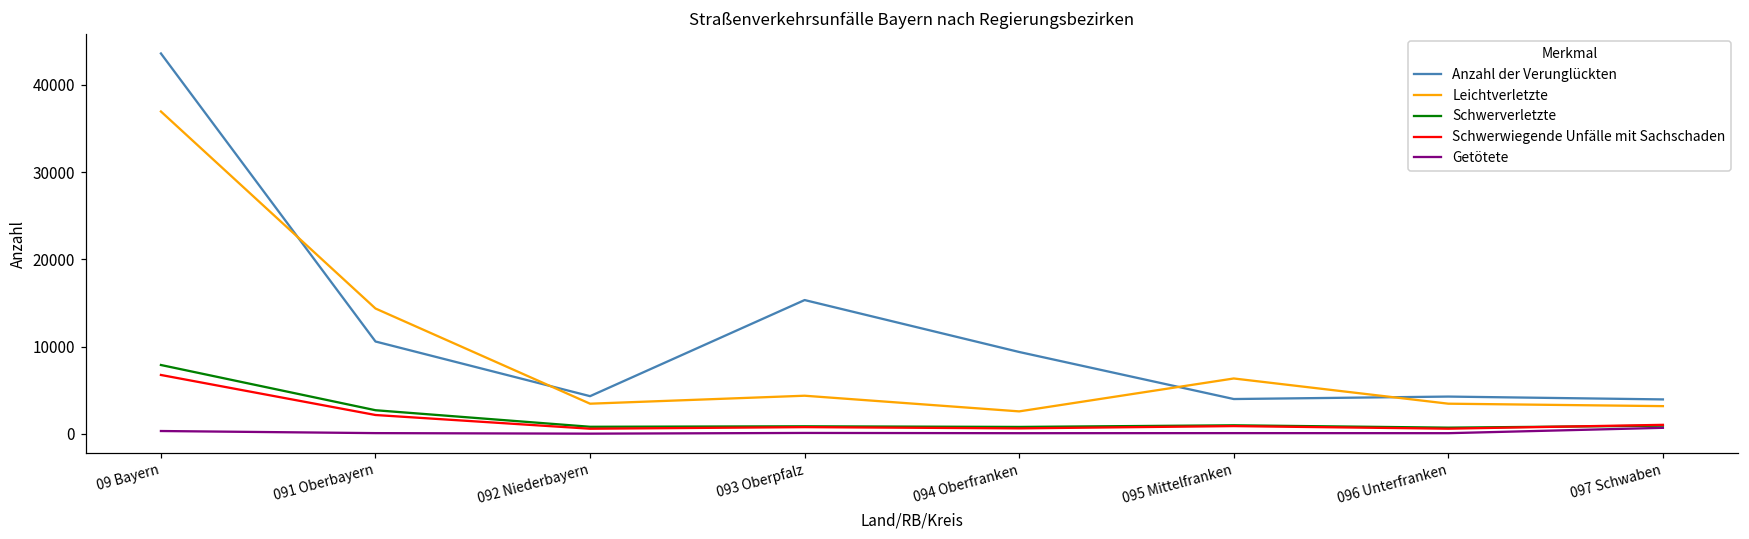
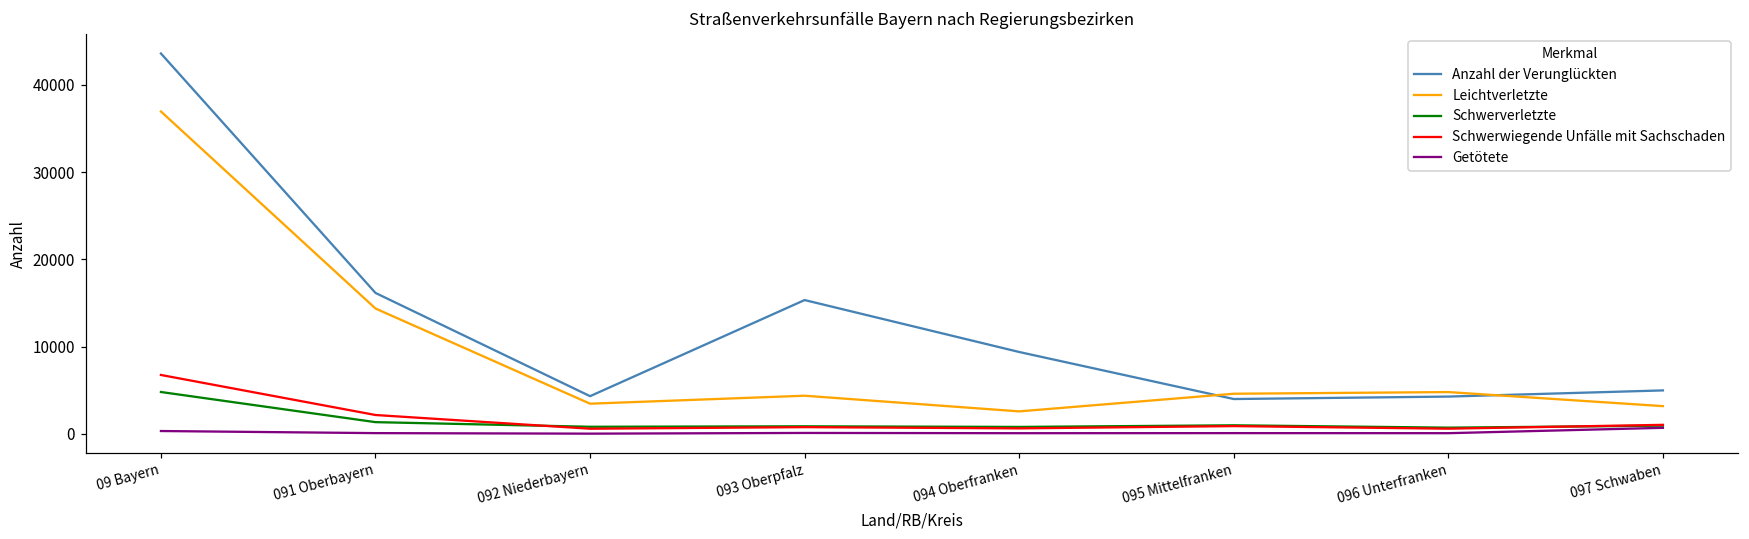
  {
    "Anzahl der Verunglückten": {
      "09 Bayern": 44000,
-     "091 Oberbayern": 11000,
+     "091 Oberbayern": 16000,
      "092 Niederbayern": 4000,
      "093 Oberpfalz": 15000,
      "094 Oberfranken": 9000,
      "095 Mittelfranken": 4000,
      "096 Unterfranken": 4000,
-     "097 Schwaben": 4000
+     "097 Schwaben": 5000
    },
    "Leichtverletzte": {
      "09 Bayern": 37000,
      "091 Oberbayern": 14000,
      "092 Niederbayern": 3000,
      "093 Oberpfalz": 4000,
      "094 Oberfranken": 3000,
-     "095 Mittelfranken": 6000,
-     "096 Unterfranken": 3000,
+     "095 Mittelfranken": 5000,
+     "096 Unterfranken": 5000,
      "097 Schwaben": 3000
    },
    "Schwerverletzte": {
-     "09 Bayern": 8000,
-     "091 Oberbayern": 3000
+     "09 Bayern": 5000,
+     "091 Oberbayern": 1000
    },
    "Schwerwiegende Unfälle mit Sachschaden": {
      "09 Bayern": 7000,
      "091 Oberbayern": 2000
    },
    "Getötete": {
      "09 Bayern": 0,
      "091 Oberbayern": 0,
      "092 Niederbayern": 0,
      "093 Oberpfalz": 0,
      "094 Oberfranken": 0,
      "095 Mittelfranken": 0,
      "096 Unterfranken": 0
    }
  }
